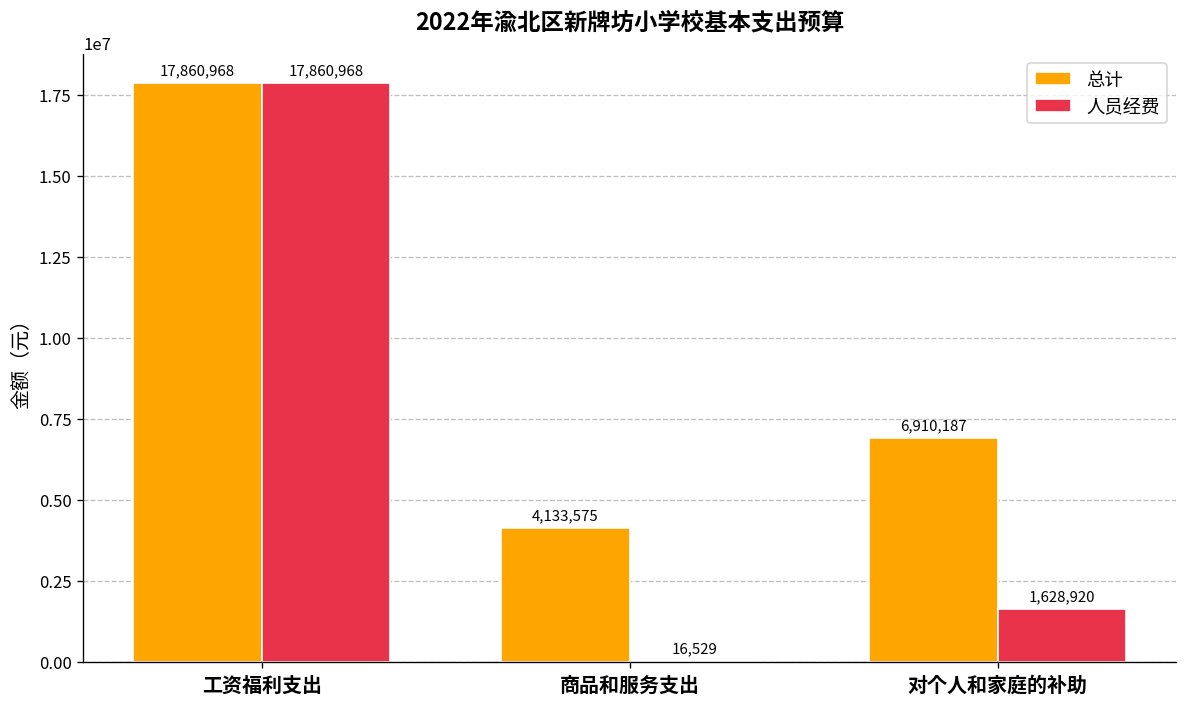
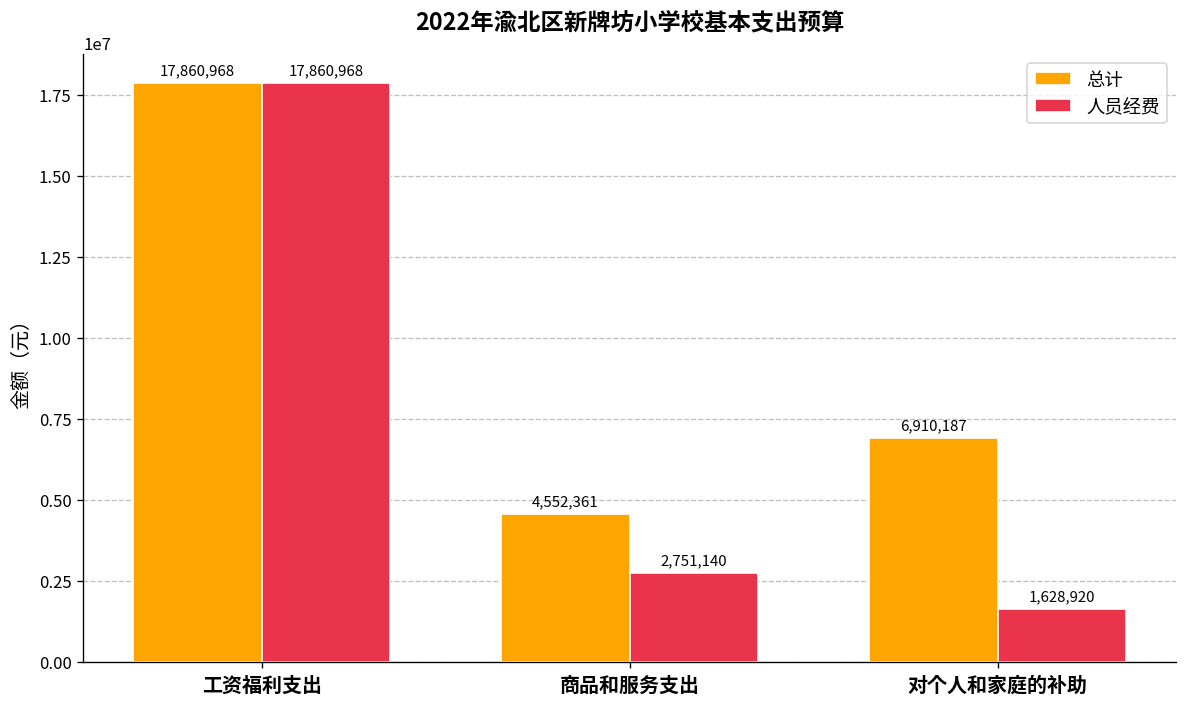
  {
    "总计": {
      "工资福利支出": "17,860,968",
-     "商品和服务支出": "4,133,575",
+     "商品和服务支出": "4,552,361",
      "对个人和家庭的补助": "6,910,187"
    },
    "人员经费": {
      "工资福利支出": "17,860,968",
-     "商品和服务支出": "16,529",
+     "商品和服务支出": "2,751,140",
      "对个人和家庭的补助": "1,628,920"
    }
  }
